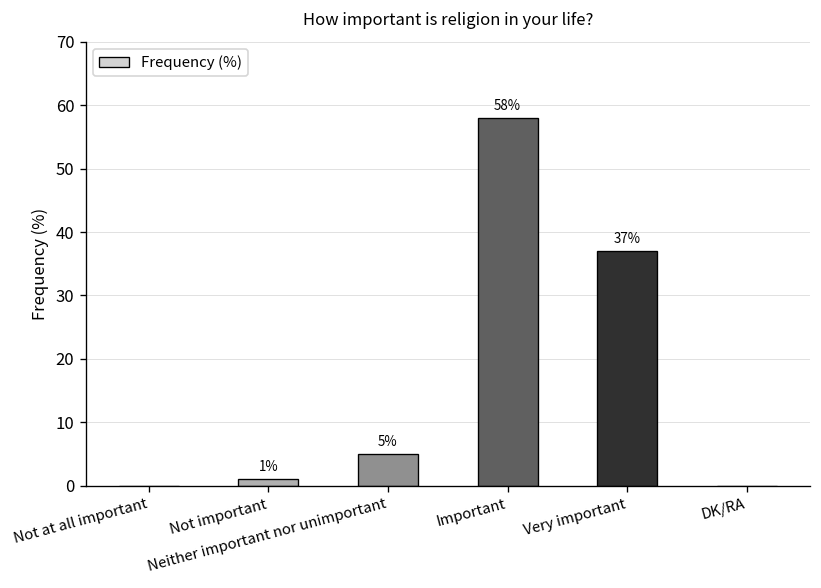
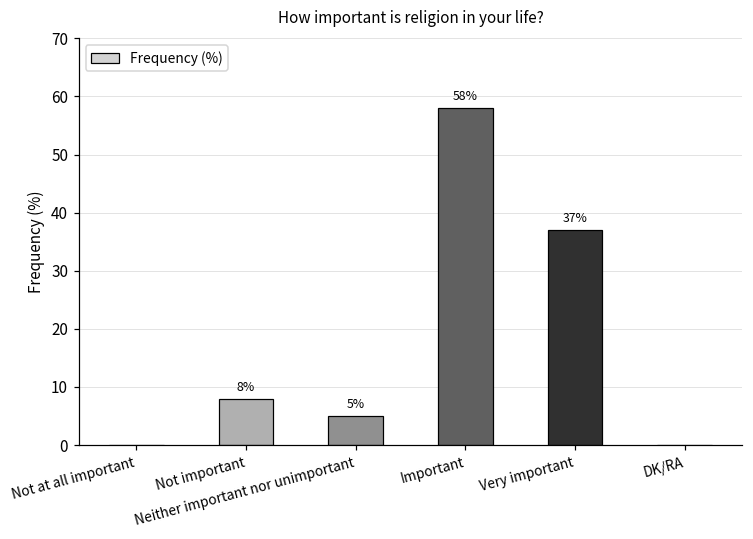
  {
-   "Not important": "1%",
+   "Not important": "8%",
    "Neither important nor unimportant": "5%",
    "Important": "58%",
    "Very important": "37%"
  }
